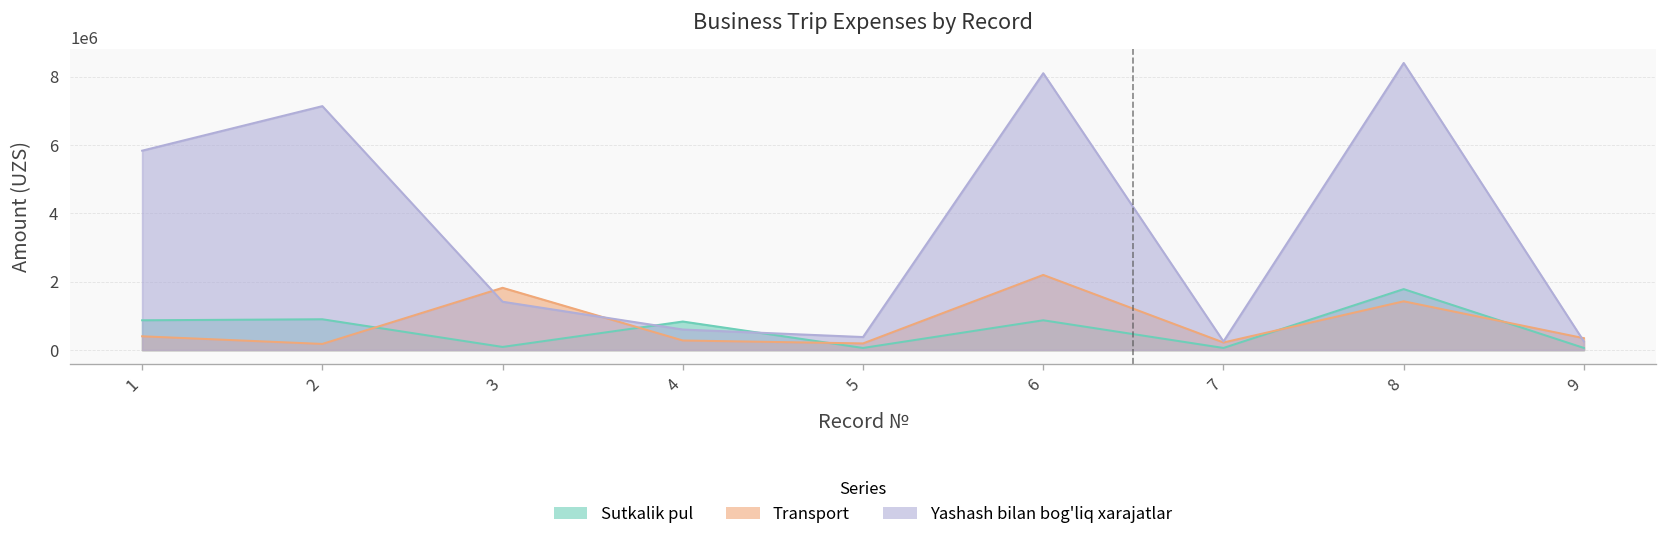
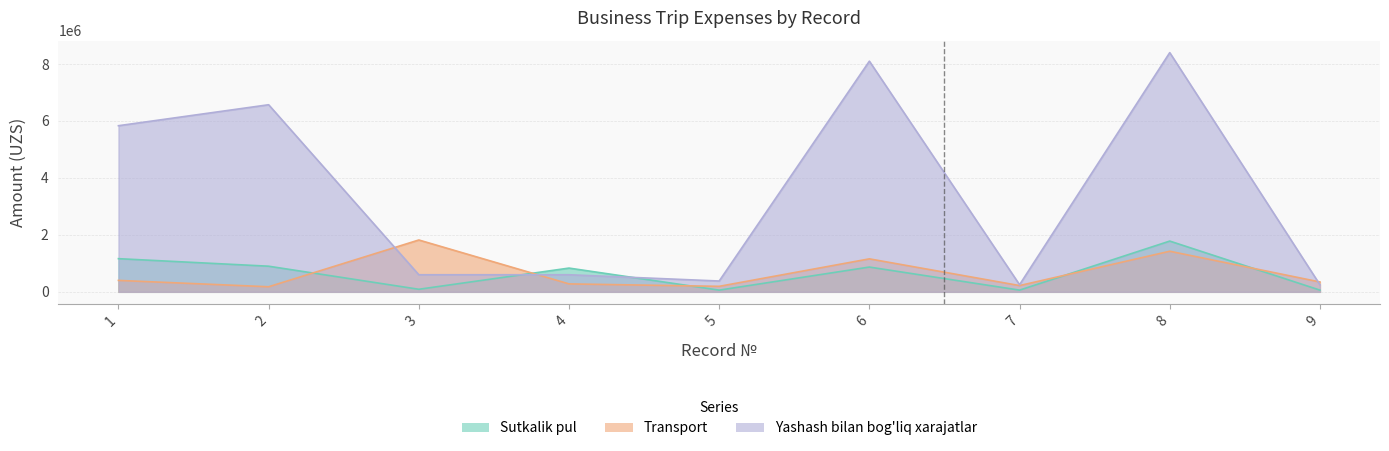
  {
    "Sutkalik pul": {
-     "1": 900000,
+     "1": 1200000,
      "2": 900000,
      "3": 100000,
      "4": 800000,
      "5": 100000,
      "6": 900000,
      "7": 100000,
      "8": 1800000,
      "9": 100000
    },
    "Transport": {
      "1": 400000,
      "2": 200000,
      "3": 1800000,
      "4": 300000,
      "5": 200000,
-     "6": 2200000,
+     "6": 1200000,
      "8": 1400000,
      "9": 300000
    },
    "Yashash bilan bog'liq xarajatlar": {
      "1": 5800000,
-     "2": 7100000,
-     "3": 1400000,
+     "2": 6600000,
+     "3": 600000,
      "4": 600000,
      "5": 400000,
      "6": 8100000,
      "8": 8400000,
      "9": 300000
    }
  }
